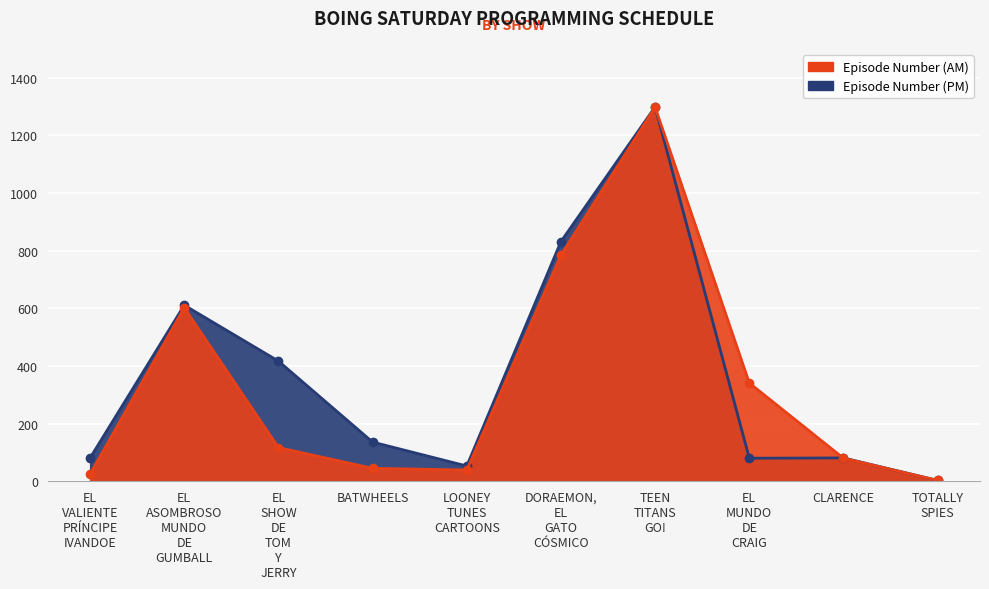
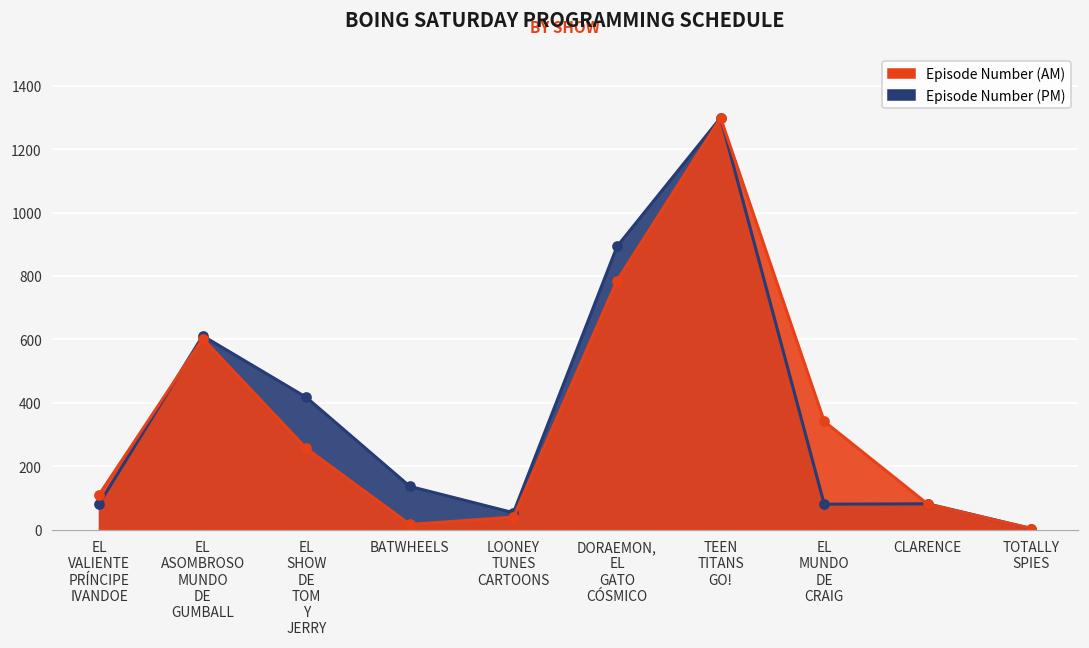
  {
    "Episode Number (PM)": {
      "EL VALIENTE PRÍNCIPE IVANDOE": 80,
      "EL ASOMBROSO MUNDO DE GUMBALL": 610,
      "EL SHOW DE TOM Y JERRY": 420,
      "BATWHEELS": 140,
      "LOONEY TUNES CARTOONS": 50,
-     "DORAEMON, EL GATO CÓSMICO": 830,
+     "DORAEMON, EL GATO CÓSMICO": 890,
      "EL MUNDO DE CRAIG": 80
    },
    "Episode Number (AM)": {
-     "EL VALIENTE PRÍNCIPE IVANDOE": 30,
+     "EL VALIENTE PRÍNCIPE IVANDOE": 110,
      "EL ASOMBROSO MUNDO DE GUMBALL": 600,
-     "EL SHOW DE TOM Y JERRY": 120,
-     "BATWHEELS": 50,
+     "EL SHOW DE TOM Y JERRY": 260,
+     "BATWHEELS": 20,
      "LOONEY TUNES CARTOONS": 40,
      "DORAEMON, EL GATO CÓSMICO": 790,
      "EL MUNDO DE CRAIG": 340
    }
  }
